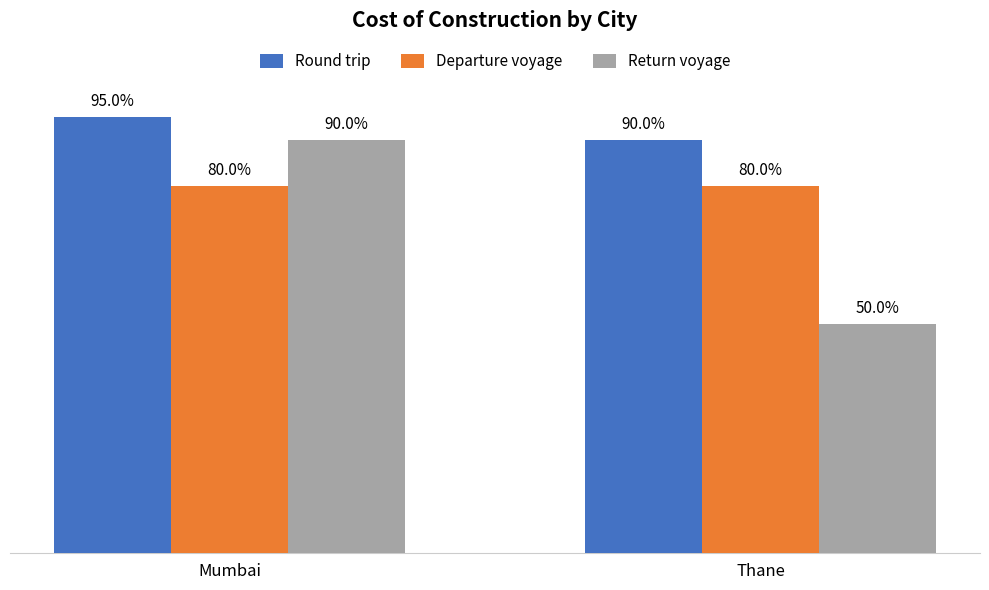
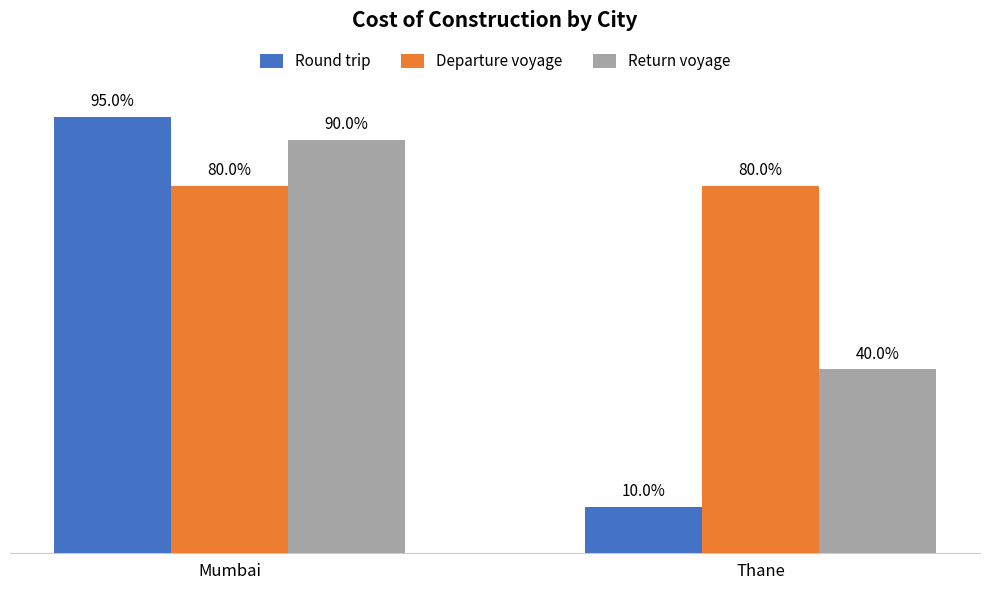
  {
    "Round trip": {
      "Mumbai": "95.0%",
-     "Thane": "90.0%"
+     "Thane": "10.0%"
    },
    "Departure voyage": {
      "Mumbai": "80.0%",
      "Thane": "80.0%"
    },
    "Return voyage": {
      "Mumbai": "90.0%",
-     "Thane": "50.0%"
+     "Thane": "40.0%"
    }
  }
